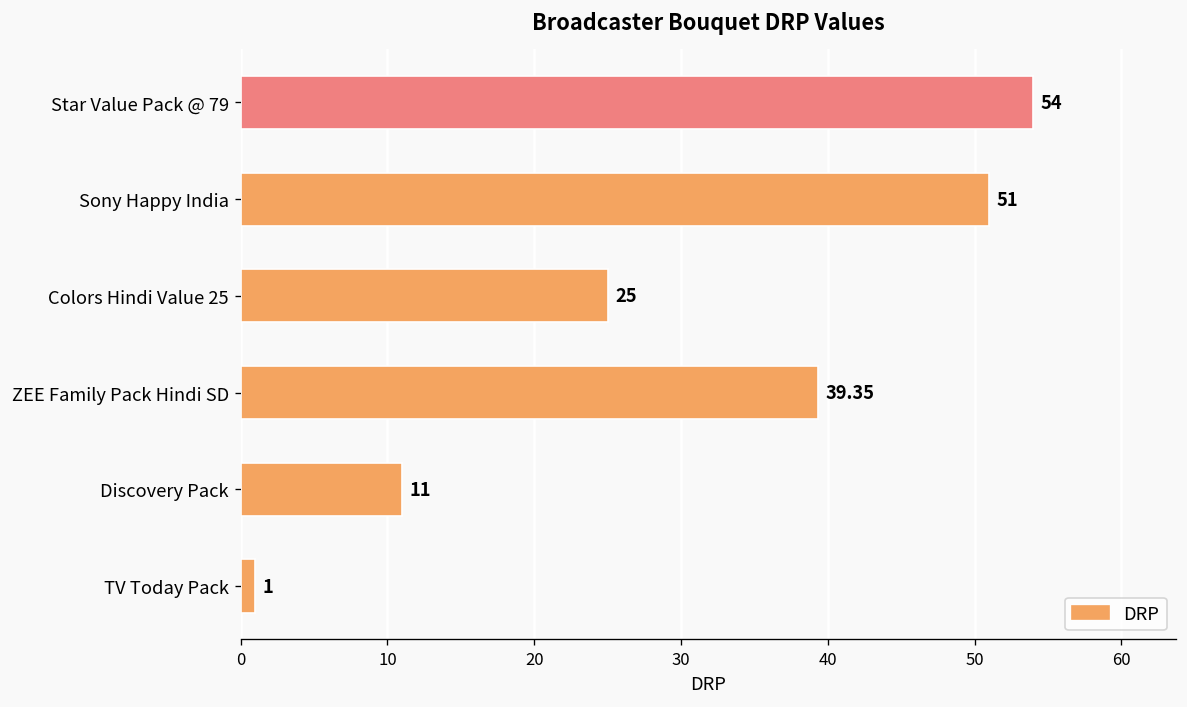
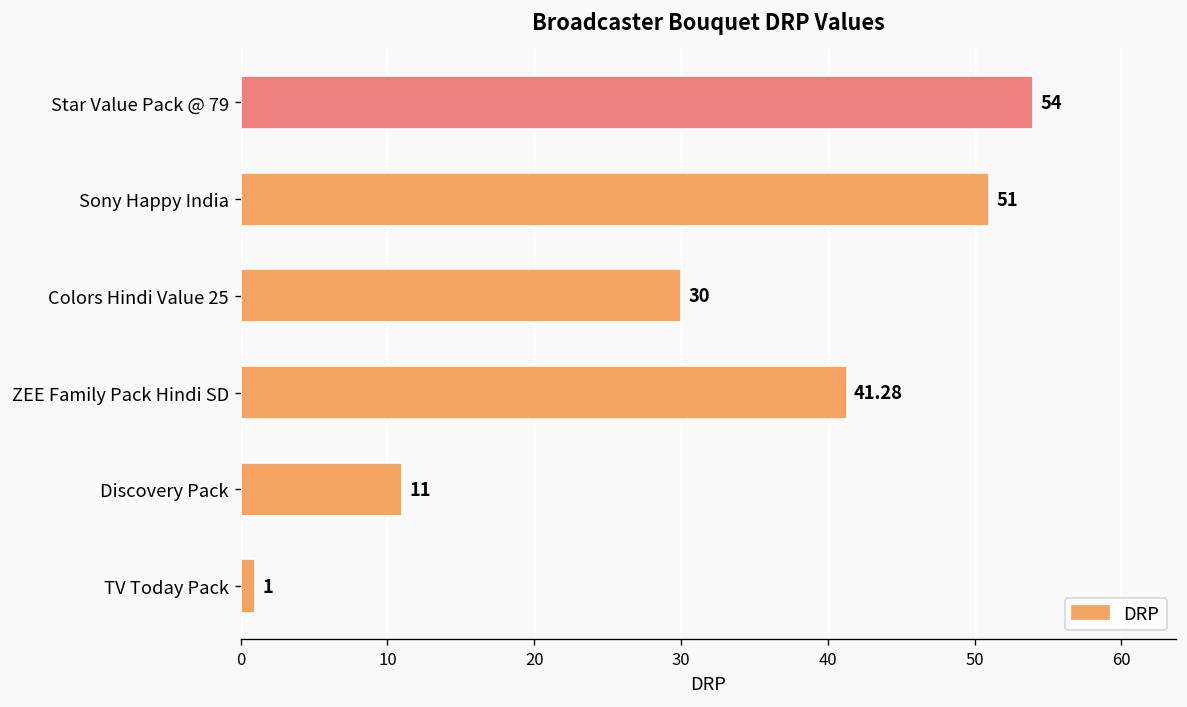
  {
    "Star Value Pack @ 79": 54,
    "Sony Happy India": 51,
-   "Colors Hindi Value 25": 25,
-   "ZEE Family Pack Hindi SD": 39.35,
+   "Colors Hindi Value 25": 30,
+   "ZEE Family Pack Hindi SD": 41.28,
    "Discovery Pack": 11,
    "TV Today Pack": 1
  }
